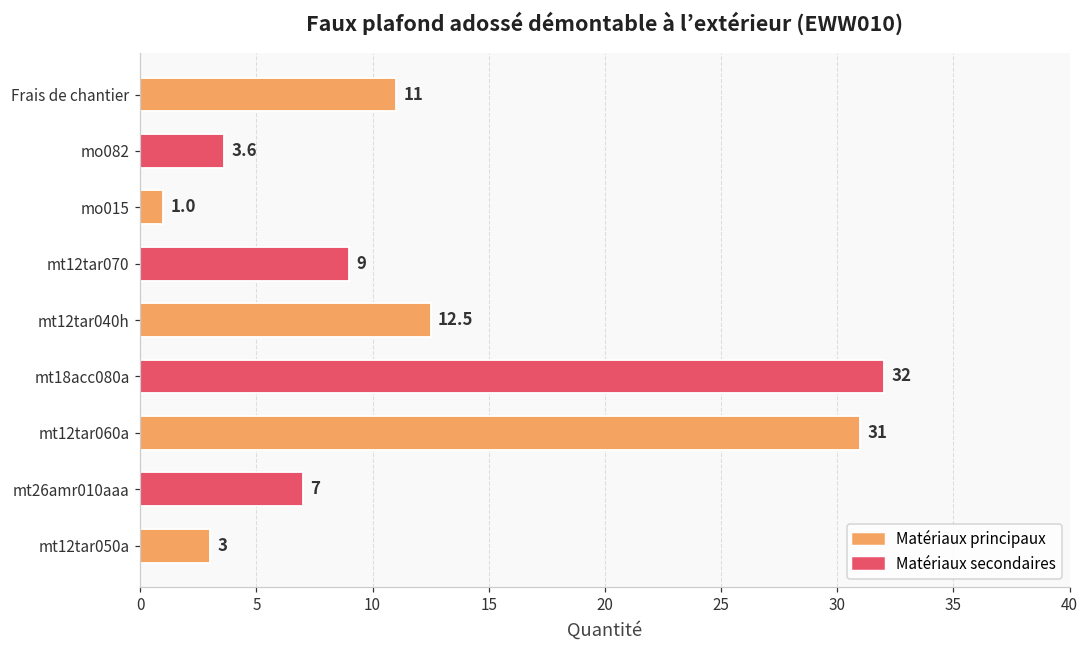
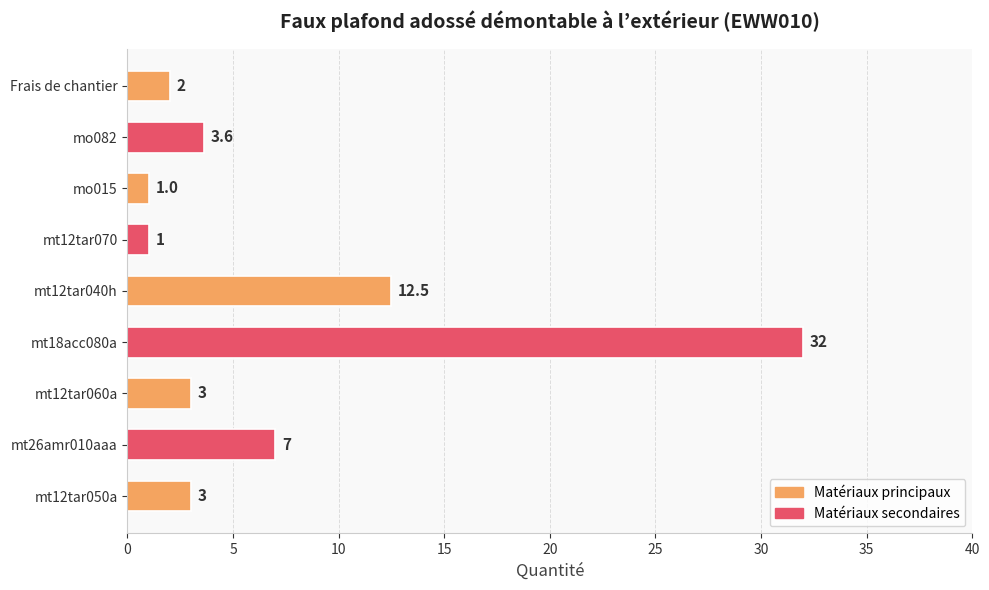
  {
-   "Frais de chantier": 11,
+   "Frais de chantier": 2,
    "mo082": 3.6,
    "mo015": 1.0,
-   "mt12tar070": 9,
+   "mt12tar070": 1,
    "mt12tar040h": 12.5,
    "mt18acc080a": 32,
-   "mt12tar060a": 31,
+   "mt12tar060a": 3,
    "mt26amr010aaa": 7,
    "mt12tar050a": 3
  }
